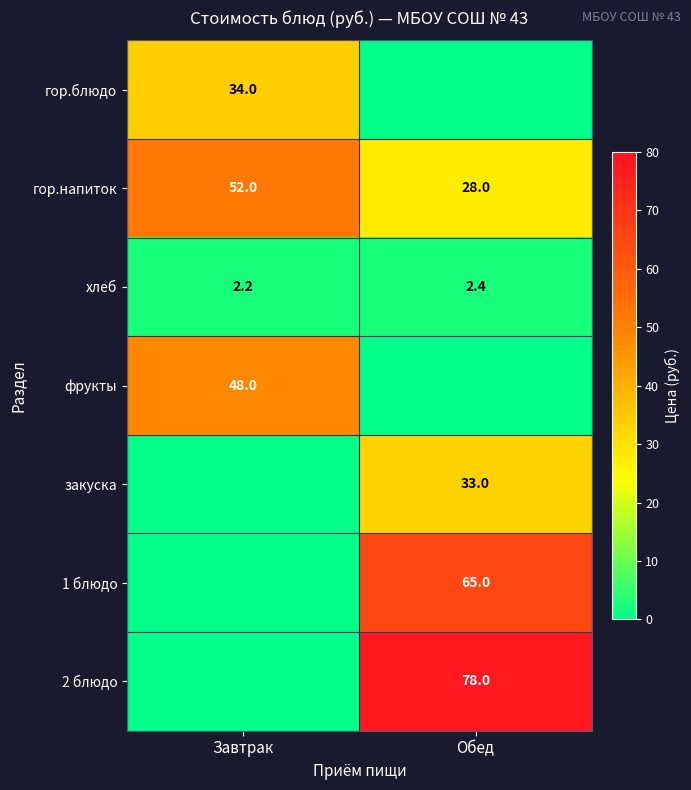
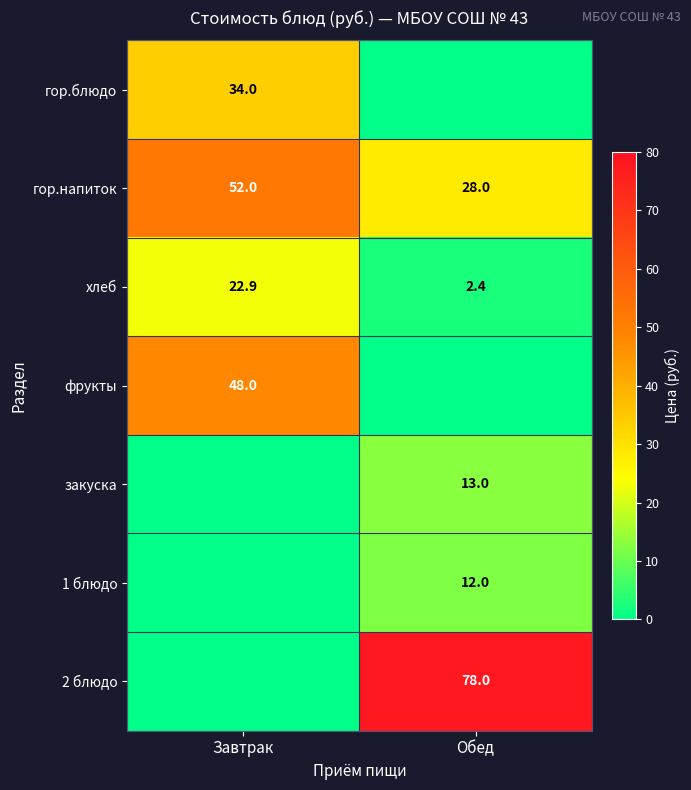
  {
    "гор.блюдо": {
      "Завтрак": 34.0
    },
    "гор.напиток": {
      "Завтрак": 52.0,
      "Обед": 28.0
    },
    "хлеб": {
-     "Завтрак": 2.2,
+     "Завтрак": 22.9,
      "Обед": 2.4
    },
    "фрукты": {
      "Завтрак": 48.0
    },
    "закуска": {
-     "Обед": 33.0
+     "Обед": 13.0
    },
    "1 блюдо": {
-     "Обед": 65.0
+     "Обед": 12.0
    },
    "2 блюдо": {
      "Обед": 78.0
    }
  }
